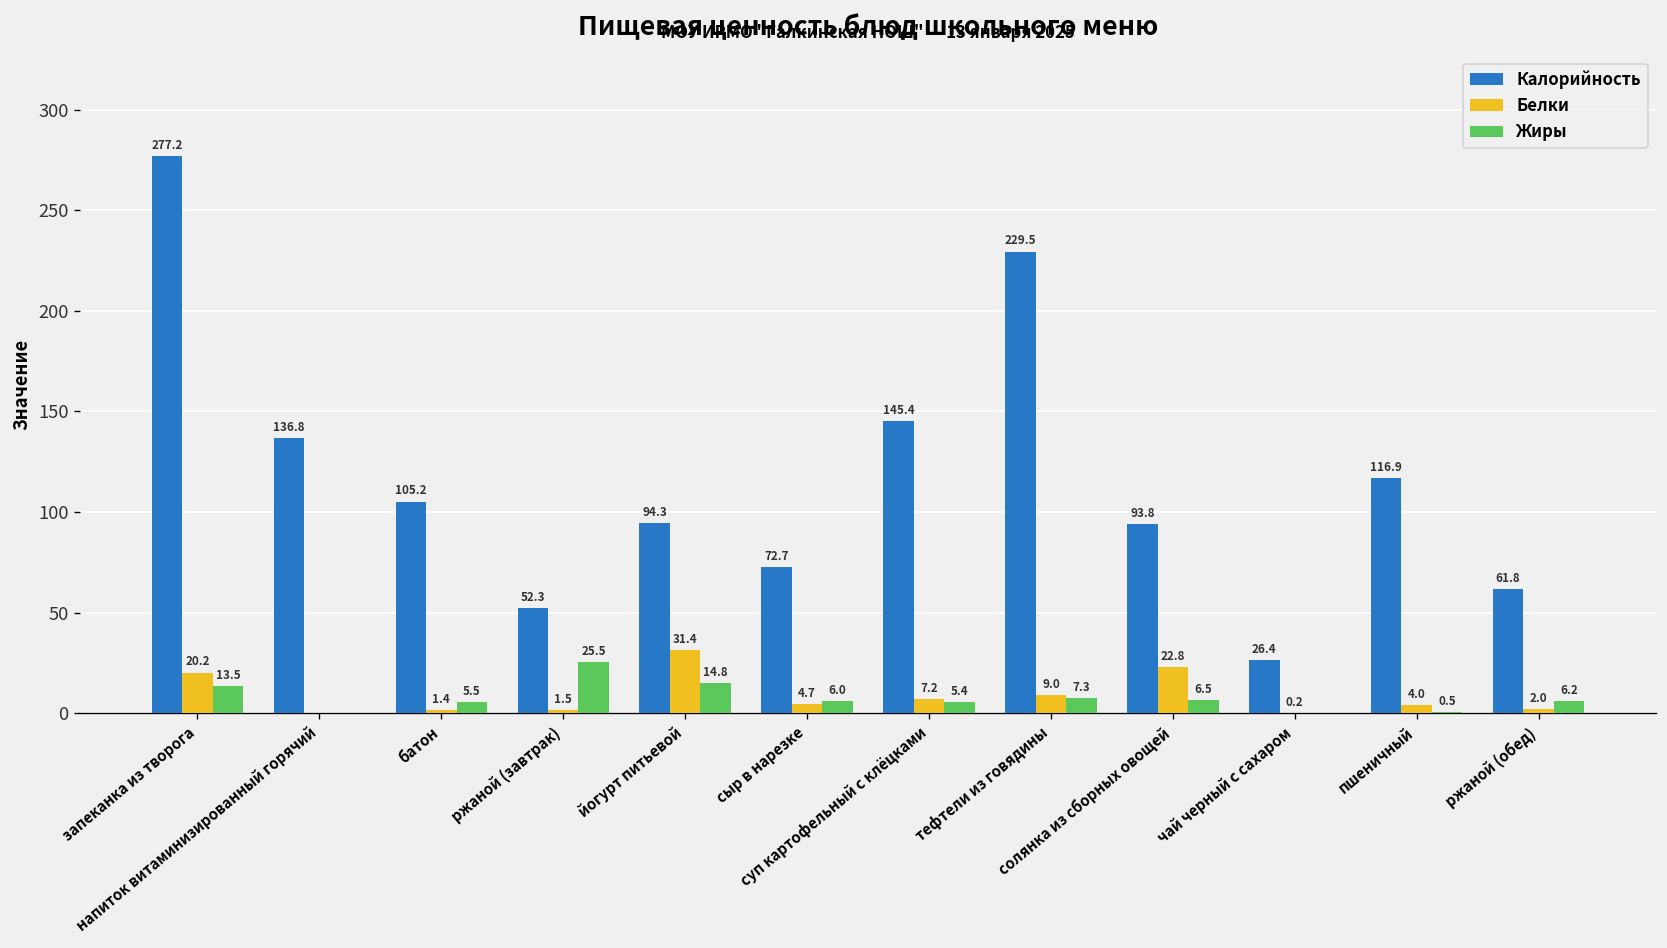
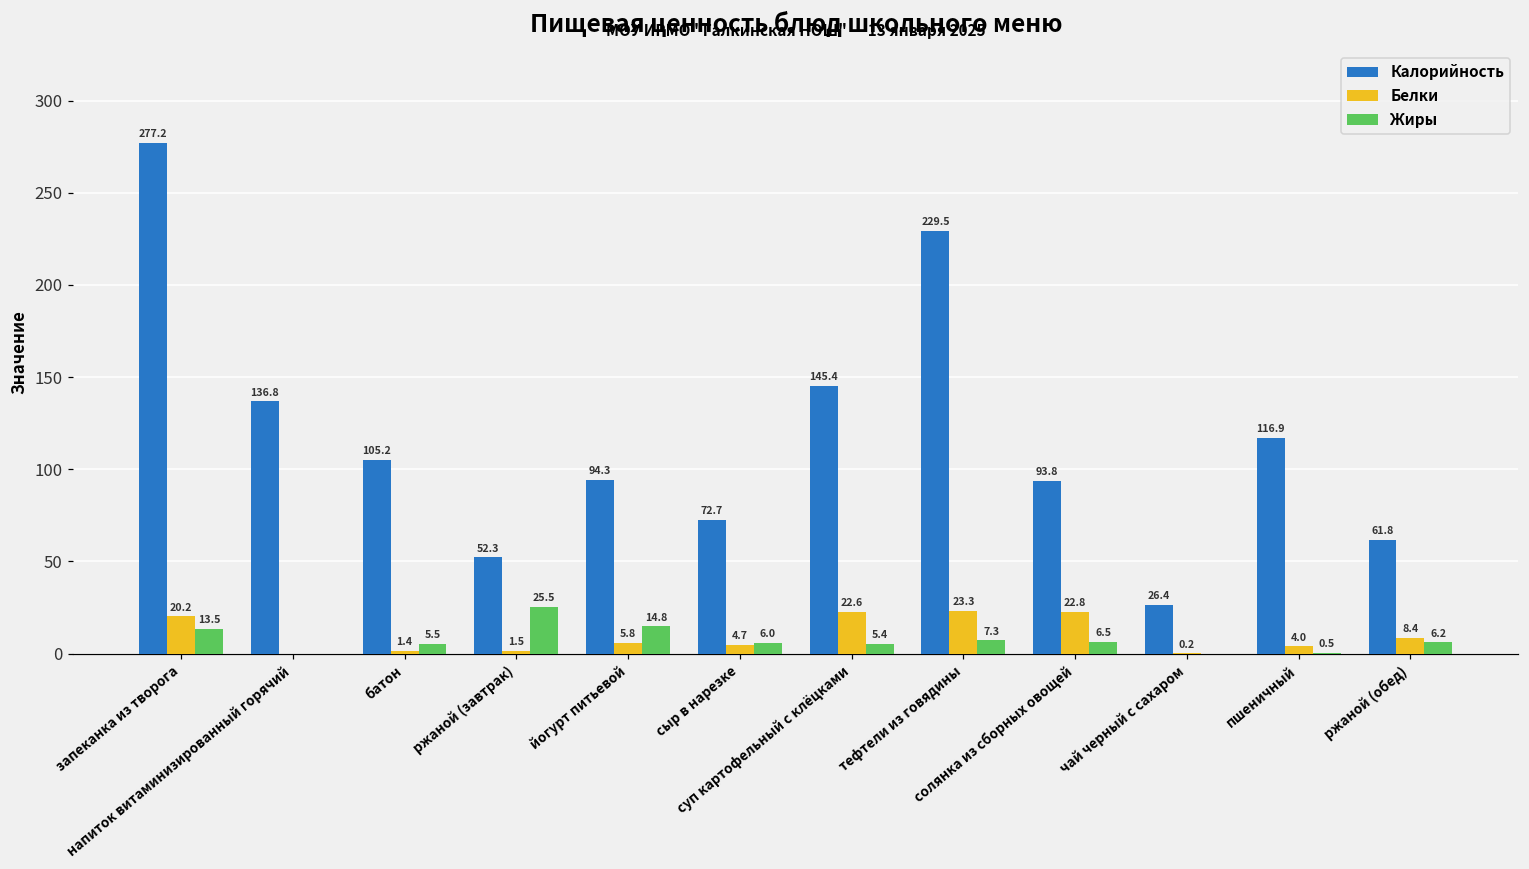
  {
    "Калорийность": {
      "запеканка из творога": 277.2,
      "напиток витаминизированный горячий": 136.8,
      "батон": 105.2,
      "ржаной (завтрак)": 52.3,
      "йогурт питьевой": 94.3,
      "сыр в нарезке": 72.7,
      "суп картофельный с клёцками": 145.4,
      "тефтели из говядины": 229.5,
      "солянка из сборных овощей": 93.8,
      "чай черный с сахаром": 26.4,
      "пшеничный": 116.9,
      "ржаной (обед)": 61.8
    },
    "Белки": {
      "запеканка из творога": 20.2,
      "батон": 1.4,
      "ржаной (завтрак)": 1.5,
-     "йогурт питьевой": 31.4,
+     "йогурт питьевой": 5.8,
      "сыр в нарезке": 4.7,
-     "суп картофельный с клёцками": 7.2,
-     "тефтели из говядины": 9.0,
+     "суп картофельный с клёцками": 22.6,
+     "тефтели из говядины": 23.3,
      "солянка из сборных овощей": 22.8,
      "чай черный с сахаром": 0.2,
      "пшеничный": 4.0,
-     "ржаной (обед)": 2.0
+     "ржаной (обед)": 8.4
    },
    "Жиры": {
      "запеканка из творога": 13.5,
      "батон": 5.5,
      "ржаной (завтрак)": 25.5,
      "йогурт питьевой": 14.8,
      "сыр в нарезке": 6.0,
      "суп картофельный с клёцками": 5.4,
      "тефтели из говядины": 7.3,
      "солянка из сборных овощей": 6.5,
      "пшеничный": 0.5,
      "ржаной (обед)": 6.2
    }
  }
